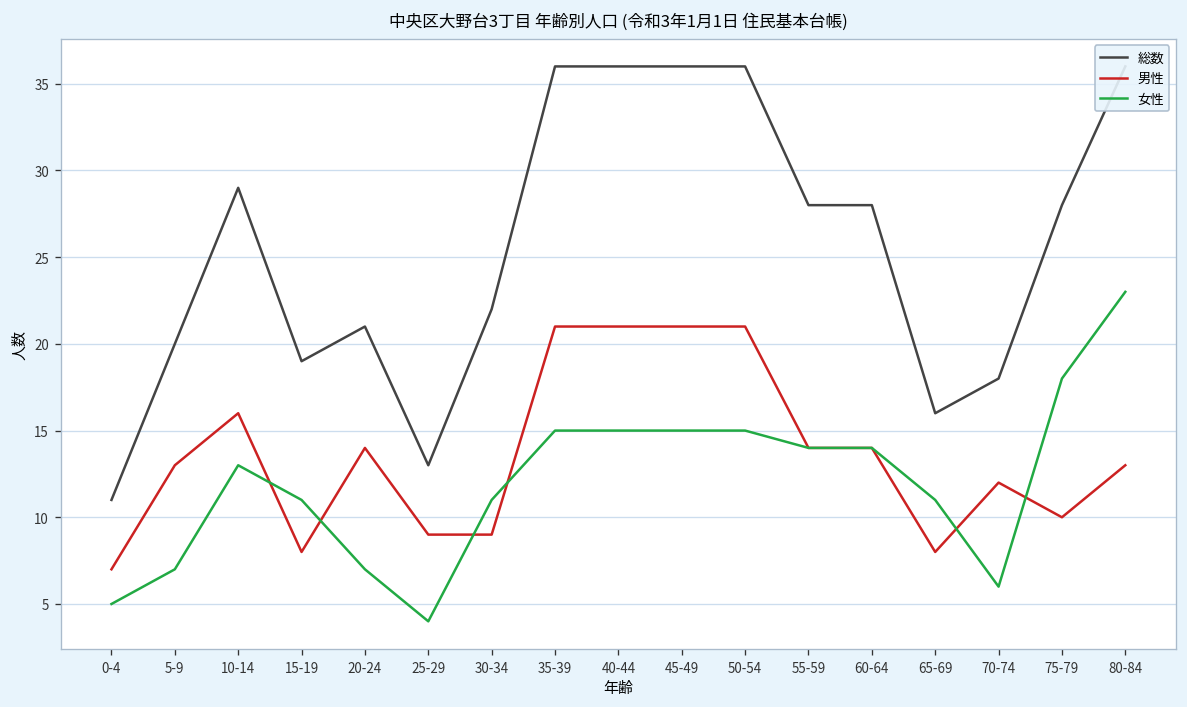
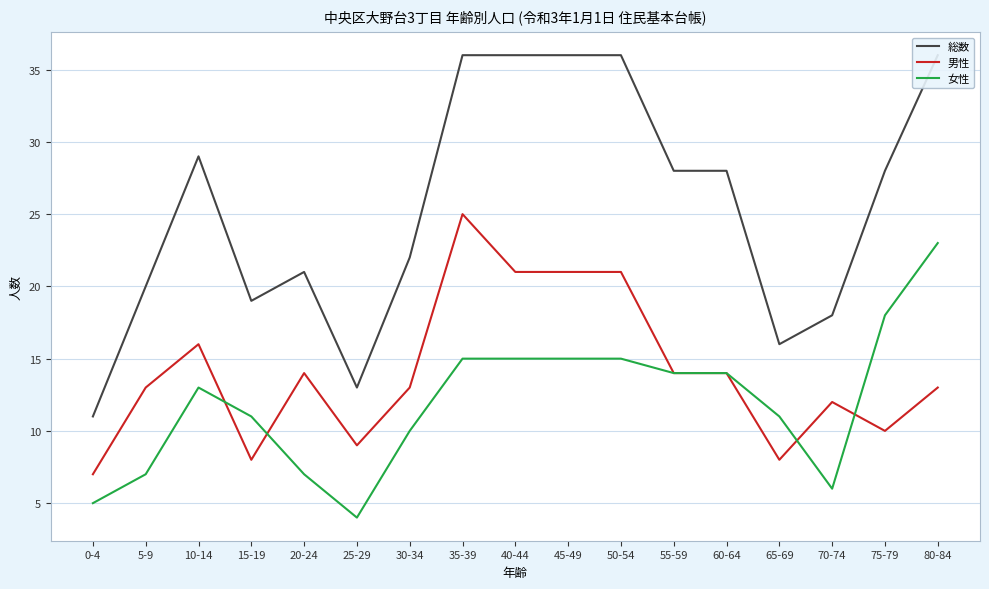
  {
    "総数": {
      "0-4": 11,
      "5-9": 20,
      "10-14": 29,
      "15-19": 19,
      "20-24": 21,
      "25-29": 13,
      "30-34": 22,
      "35-39": 36,
      "40-44": 36,
      "45-49": 36,
      "50-54": 36,
      "55-59": 28,
      "60-64": 28,
      "65-69": 16,
      "70-74": 18,
      "75-79": 28
    },
    "男性": {
      "0-4": 7,
      "5-9": 13,
      "10-14": 16,
      "15-19": 8,
      "20-24": 14,
      "25-29": 9,
-     "30-34": 9,
-     "35-39": 21,
+     "30-34": 13,
+     "35-39": 25,
      "40-44": 21,
      "45-49": 21,
      "50-54": 21,
      "65-69": 8,
      "70-74": 12,
      "75-79": 10,
      "80-84": 13
    },
    "女性": {
      "0-4": 5,
      "5-9": 7,
      "10-14": 13,
      "15-19": 11,
      "20-24": 7,
      "25-29": 4,
-     "30-34": 11,
+     "30-34": 10,
      "35-39": 15,
      "40-44": 15,
      "45-49": 15,
      "50-54": 15,
      "65-69": 11,
      "70-74": 6,
      "75-79": 18,
      "80-84": 23
    }
  }
